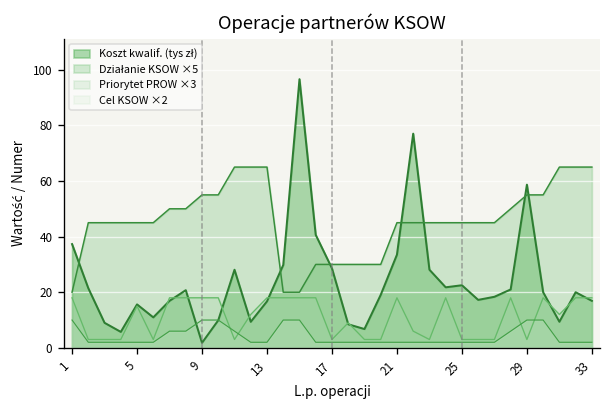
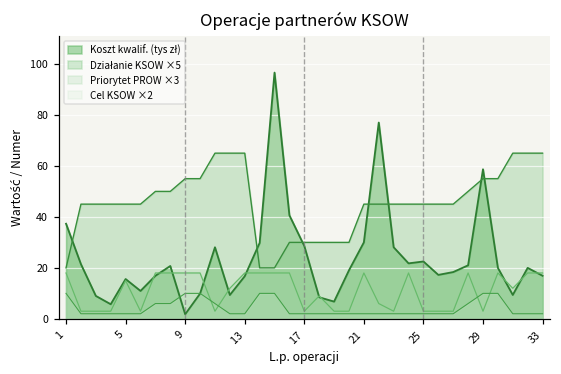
  {
    "Koszt kwalif. (tys zł)": {
      "1": 37,
      "9": 2,
      "13": 17,
      "17": 29,
-     "21": 34,
+     "21": 30,
      "25": 23,
      "29": 59
    }
  }
